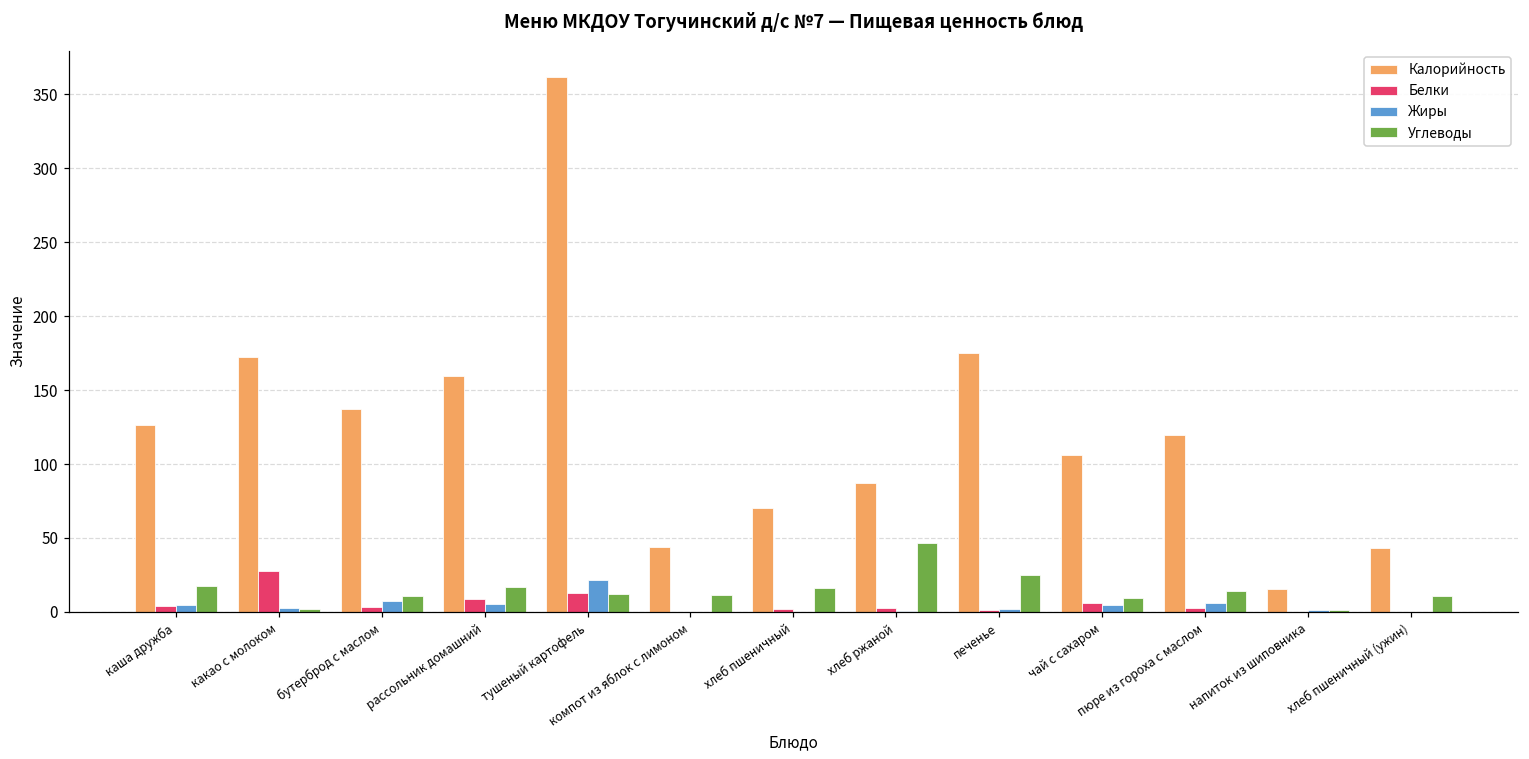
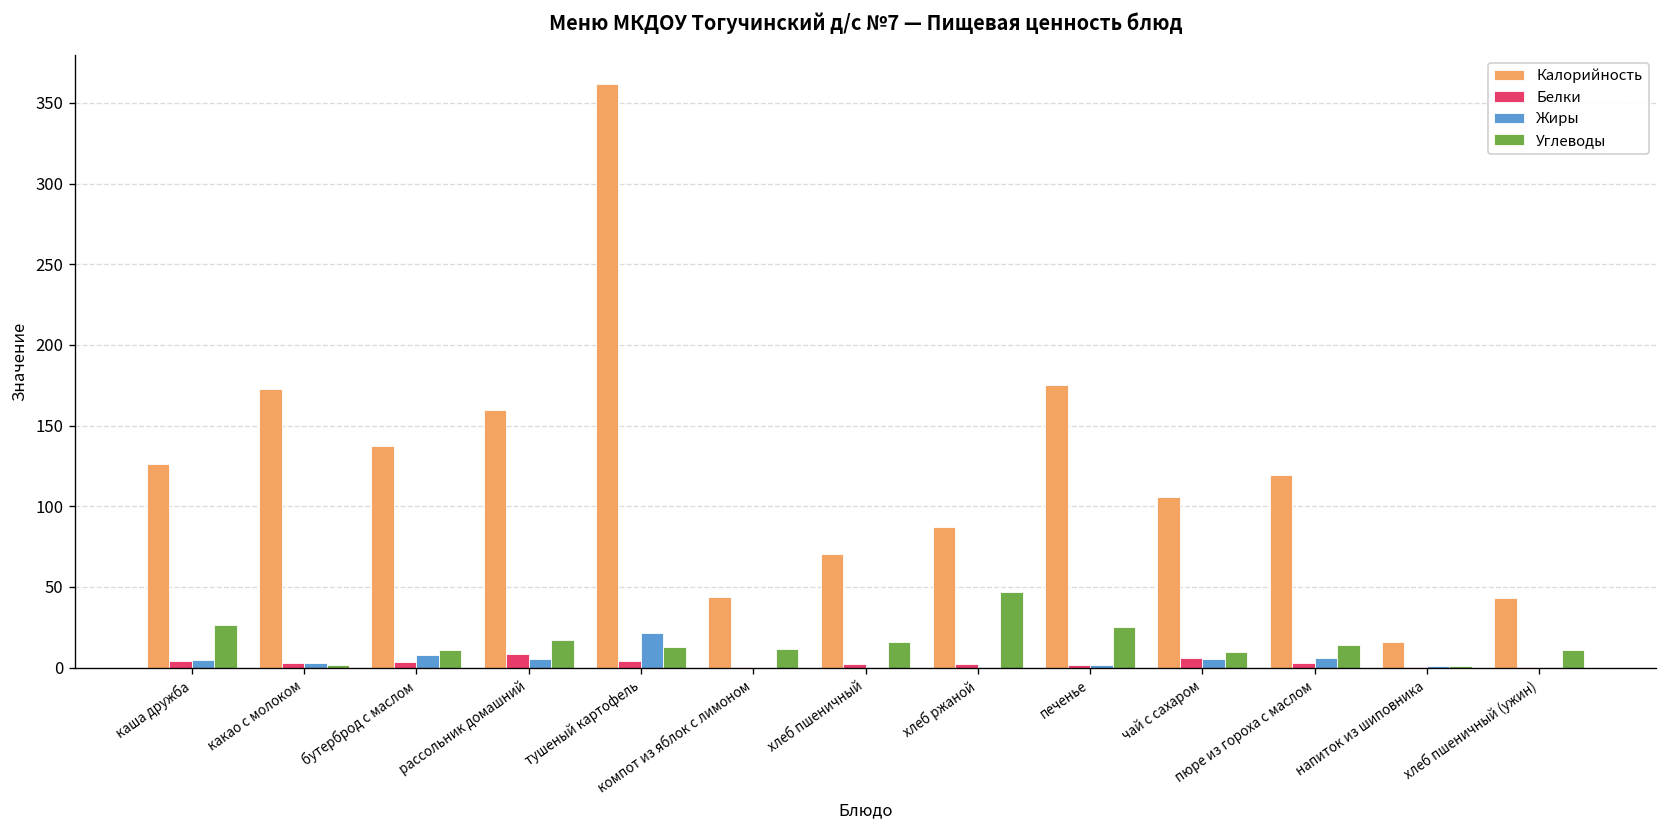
  {
    "Калорийность": {
      "каша дружба": 126,
      "какао с молоком": 173,
      "бутерброд с маслом": 137,
      "рассольник домашний": 159,
      "тушеный картофель": 362,
      "компот из яблок с лимоном": 44,
      "хлеб пшеничный": 71,
      "хлеб ржаной": 87,
      "печенье": 175,
      "чай с сахаром": 106,
      "пюре из гороха с маслом": 120,
      "напиток из шиповника": 16,
      "хлеб пшеничный (ужин)": 43
    },
    "Белки": {
      "каша дружба": 4,
-     "какао с молоком": 28,
+     "какао с молоком": 3,
      "бутерброд с маслом": 4,
      "рассольник домашний": 9,
-     "тушеный картофель": 12,
+     "тушеный картофель": 4,
      "хлеб пшеничный": 2,
      "хлеб ржаной": 2,
      "чай с сахаром": 6,
      "пюре из гороха с маслом": 3
    },
    "Жиры": {
      "каша дружба": 4,
      "какао с молоком": 3,
      "бутерброд с маслом": 7,
      "рассольник домашний": 5,
      "тушеный картофель": 21,
      "компот из яблок с лимоном": 0,
      "чай с сахаром": 5,
      "пюре из гороха с маслом": 6
    },
    "Углеводы": {
-     "каша дружба": 17,
+     "каша дружба": 26,
      "какао с молоком": 2,
      "бутерброд с маслом": 11,
      "рассольник домашний": 17,
      "тушеный картофель": 12,
      "компот из яблок с лимоном": 12,
      "хлеб пшеничный": 16,
      "хлеб ржаной": 47,
      "печенье": 25,
      "чай с сахаром": 10,
      "пюре из гороха с маслом": 14,
      "хлеб пшеничный (ужин)": 11
    }
  }
